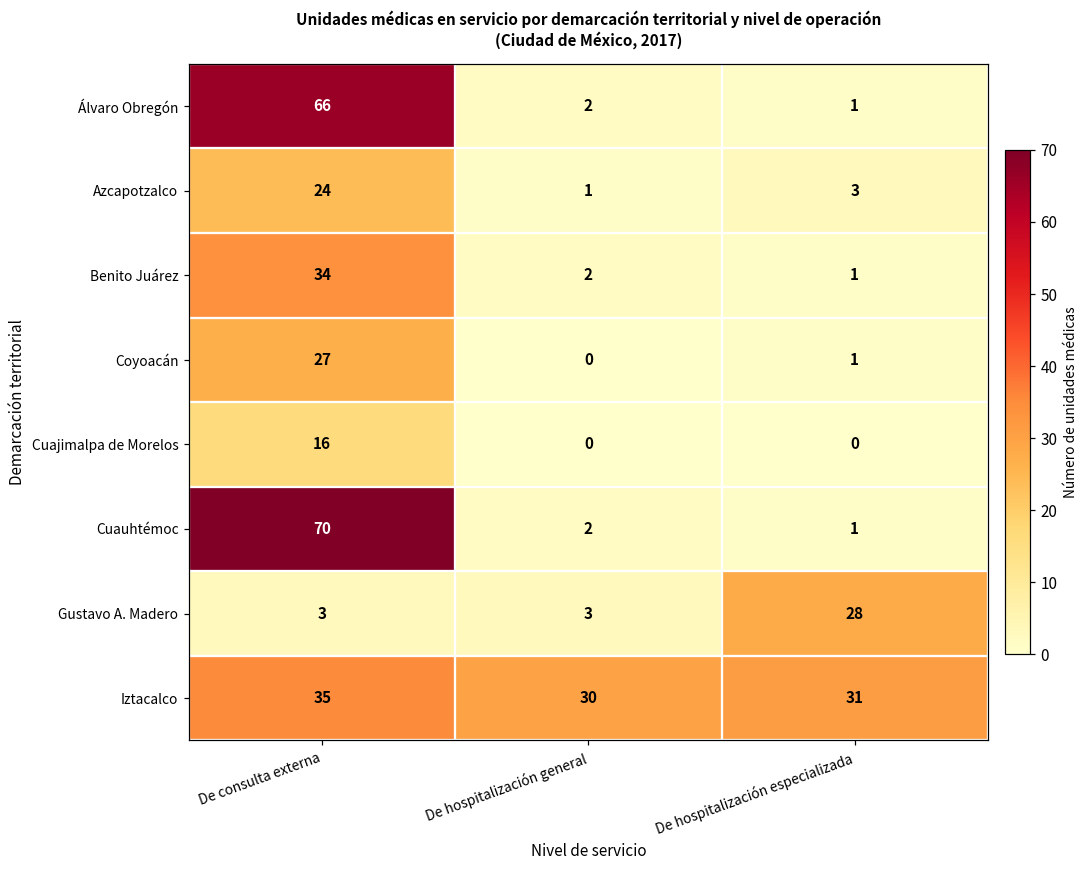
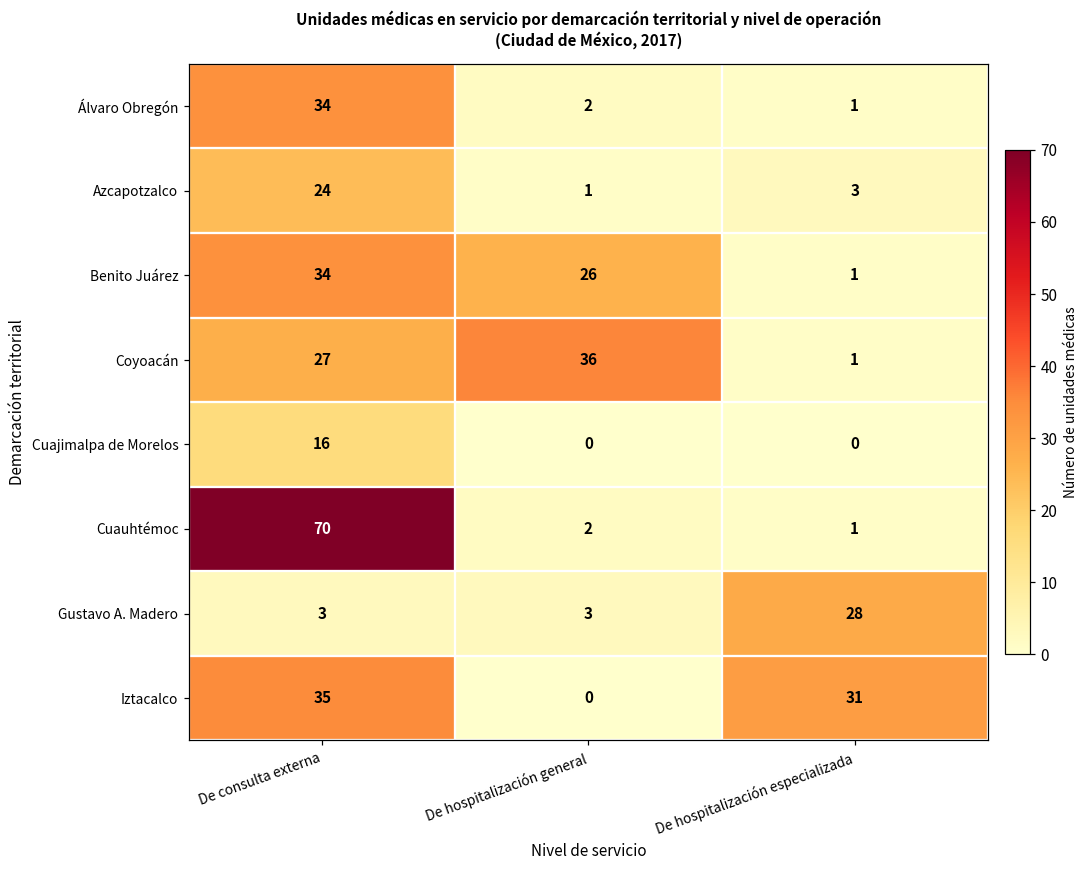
  {
    "Álvaro Obregón": {
-     "De consulta externa": 66,
+     "De consulta externa": 34,
      "De hospitalización general": 2,
      "De hospitalización especializada": 1
    },
    "Azcapotzalco": {
      "De consulta externa": 24,
      "De hospitalización general": 1,
      "De hospitalización especializada": 3
    },
    "Benito Juárez": {
      "De consulta externa": 34,
-     "De hospitalización general": 2,
+     "De hospitalización general": 26,
      "De hospitalización especializada": 1
    },
    "Coyoacán": {
      "De consulta externa": 27,
-     "De hospitalización general": 0,
+     "De hospitalización general": 36,
      "De hospitalización especializada": 1
    },
    "Cuajimalpa de Morelos": {
      "De consulta externa": 16,
      "De hospitalización general": 0,
      "De hospitalización especializada": 0
    },
    "Cuauhtémoc": {
      "De consulta externa": 70,
      "De hospitalización general": 2,
      "De hospitalización especializada": 1
    },
    "Gustavo A. Madero": {
      "De consulta externa": 3,
      "De hospitalización general": 3,
      "De hospitalización especializada": 28
    },
    "Iztacalco": {
      "De consulta externa": 35,
-     "De hospitalización general": 30,
+     "De hospitalización general": 0,
      "De hospitalización especializada": 31
    }
  }
